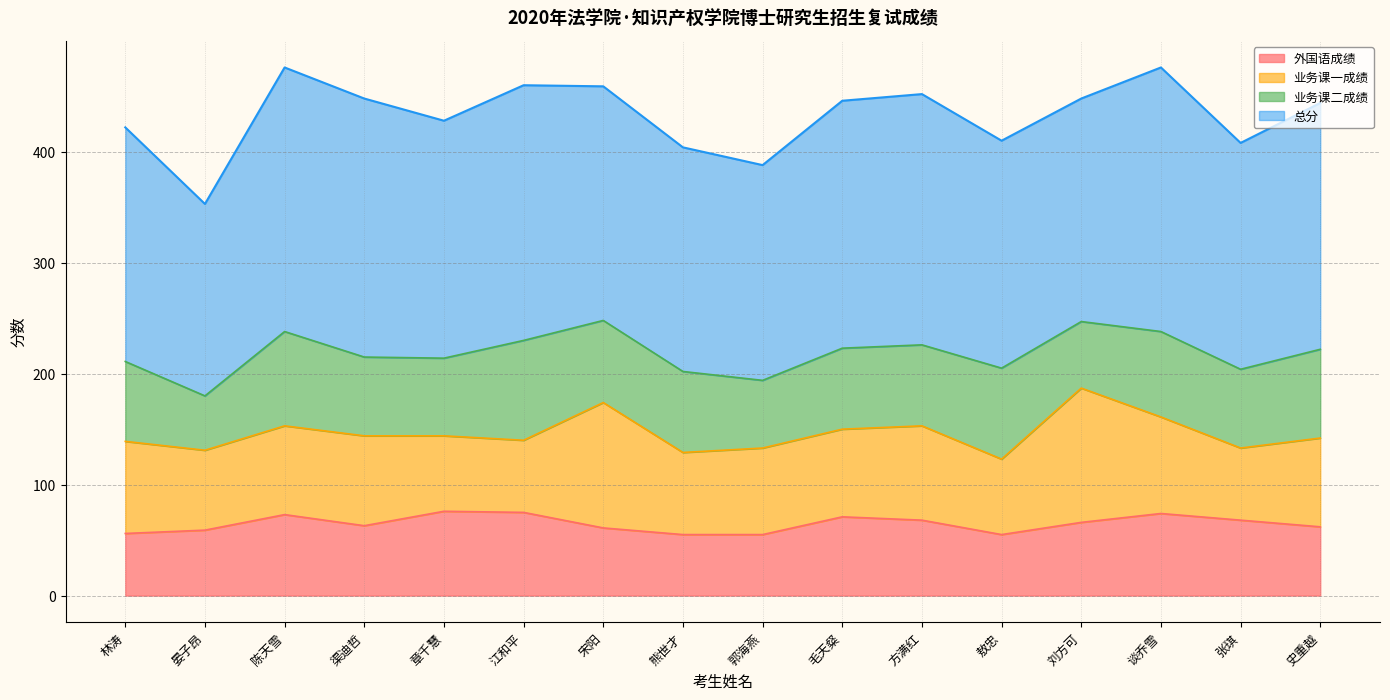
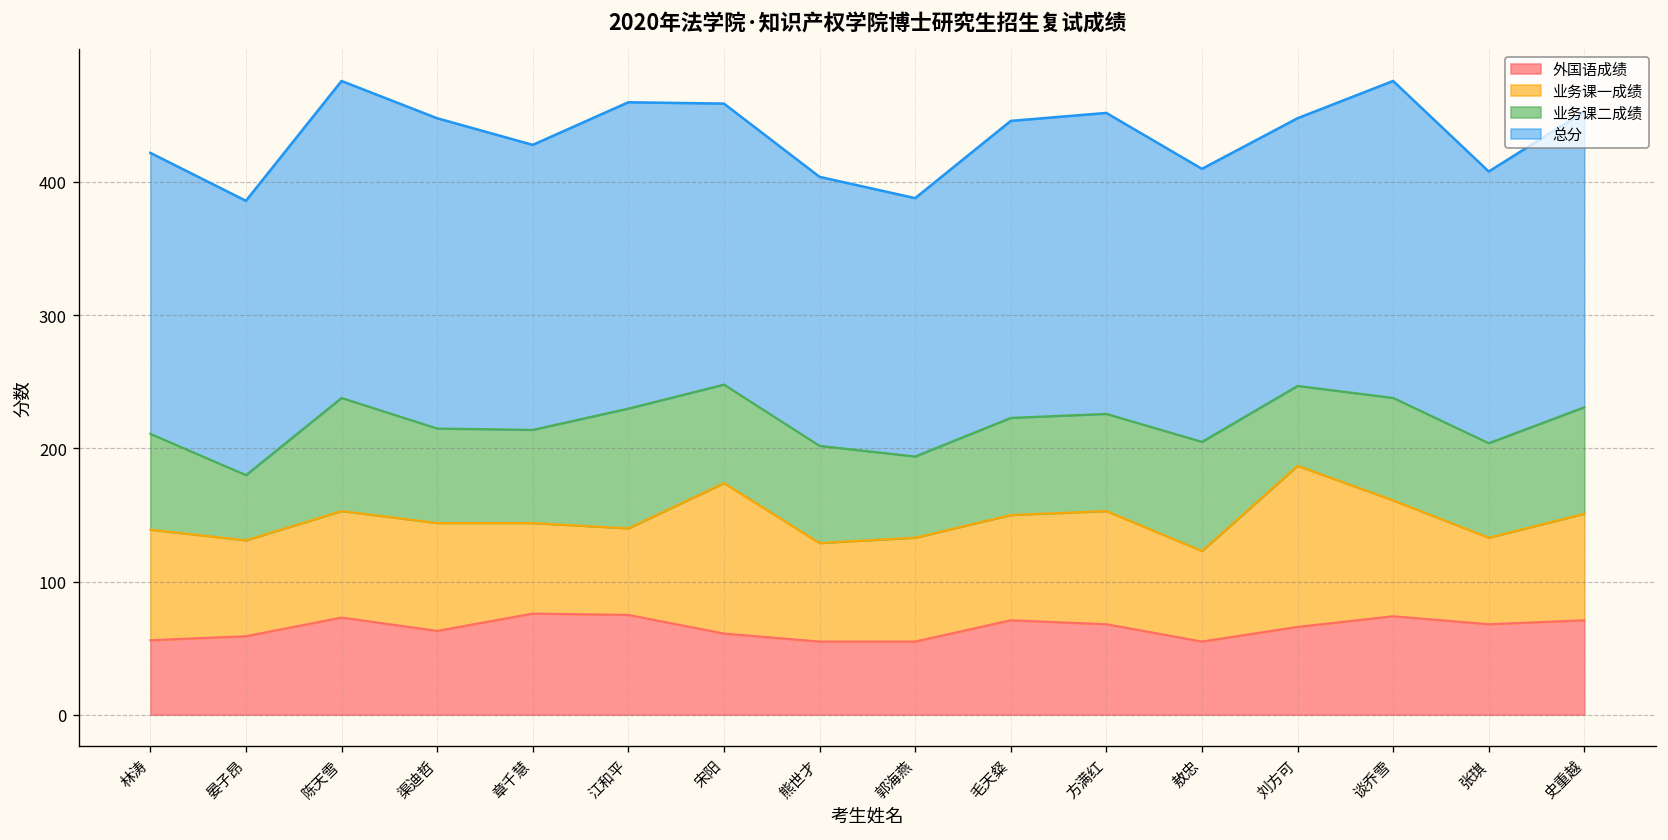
  {
    "外国语成绩": {
      "林涛": 56,
      "晏子昂": 59,
      "陈天雪": 73,
      "渠迪哲": 63,
      "章千慧": 76,
      "江和平": 75,
      "宋阳": 61,
      "熊世才": 55,
      "郭海燕": 55,
      "毛天粲": 71,
      "方满红": 68,
      "敖忠": 55,
      "刘方可": 66,
      "谈乔雪": 74,
      "张琪": 68,
-     "史重越": 62
+     "史重越": 71
    },
    "业务课一成绩": {
      "林涛": 83,
      "晏子昂": 72,
      "陈天雪": 80,
      "渠迪哲": 81,
      "章千慧": 68,
      "江和平": 65,
      "宋阳": 113,
      "熊世才": 74,
      "郭海燕": 78,
      "毛天粲": 79,
      "方满红": 85,
      "敖忠": 68,
      "刘方可": 121,
      "谈乔雪": 87,
      "张琪": 65,
      "史重越": 80
    },
    "业务课二成绩": {
      "林涛": 72,
      "晏子昂": 49,
      "陈天雪": 85,
      "渠迪哲": 71,
      "章千慧": 70,
      "江和平": 90,
      "宋阳": 74,
      "熊世才": 73,
      "郭海燕": 61,
      "毛天粲": 73,
      "方满红": 73,
      "敖忠": 82,
      "刘方可": 60,
      "谈乔雪": 77,
      "张琪": 71,
      "史重越": 80
    },
    "总分": {
      "林涛": 211,
-     "晏子昂": 173,
+     "晏子昂": 206,
      "陈天雪": 238,
      "渠迪哲": 233,
      "章千慧": 214,
      "江和平": 230,
      "宋阳": 211,
      "熊世才": 202,
      "郭海燕": 194,
      "毛天粲": 223,
      "方满红": 226,
      "敖忠": 205,
      "刘方可": 201,
      "谈乔雪": 238,
      "张琪": 204
    }
  }
